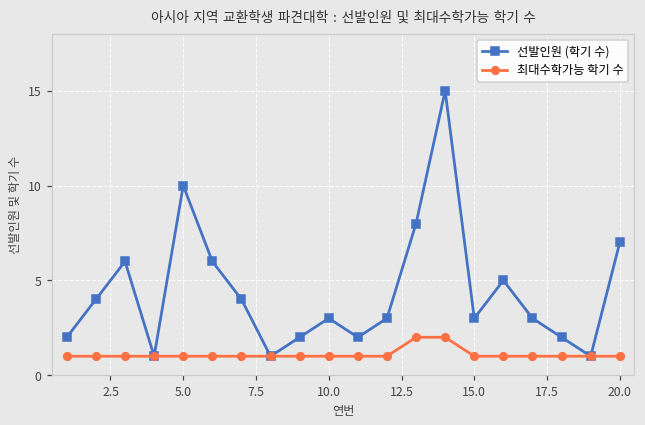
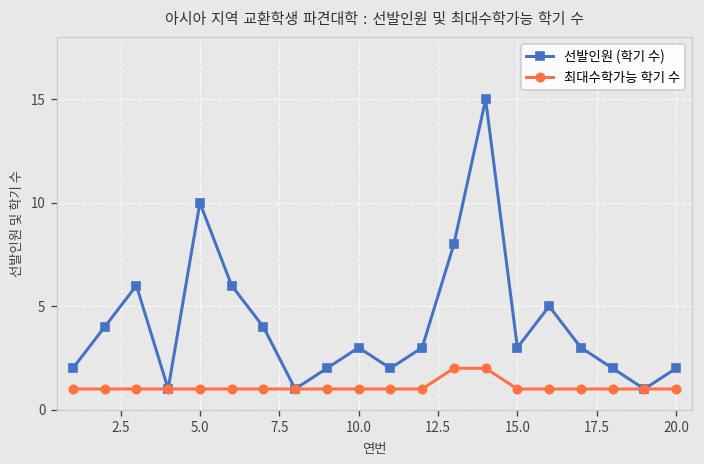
  {
    "선발인원 (학기 수)": {
      "5.0": 10,
      "10.0": 3,
      "15.0": 3,
-     "20.0": 7
+     "20.0": 2
    },
    "최대수학가능 학기 수": {
      "5.0": 1,
      "10.0": 1,
      "15.0": 1,
      "20.0": 1
    }
  }
